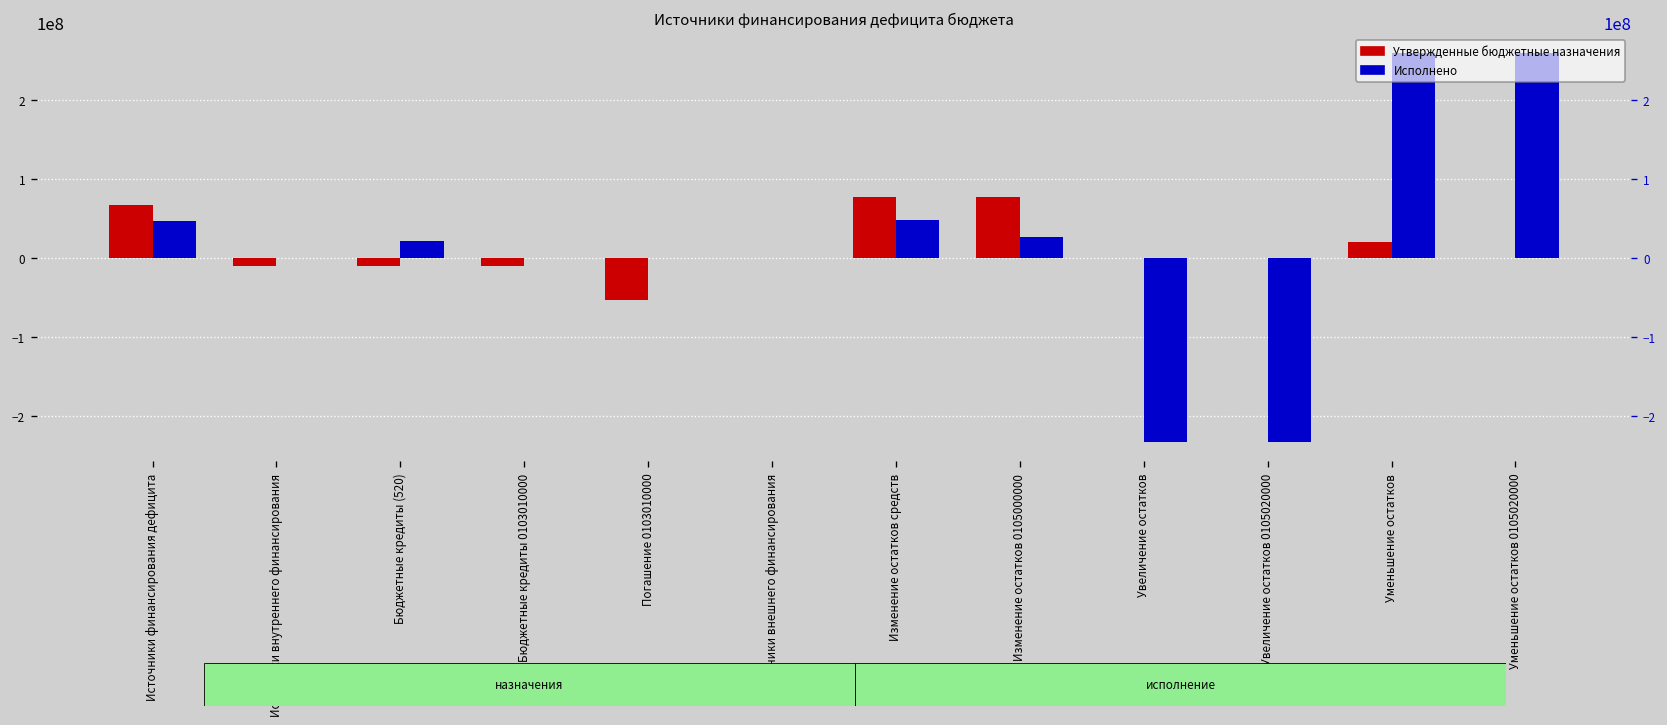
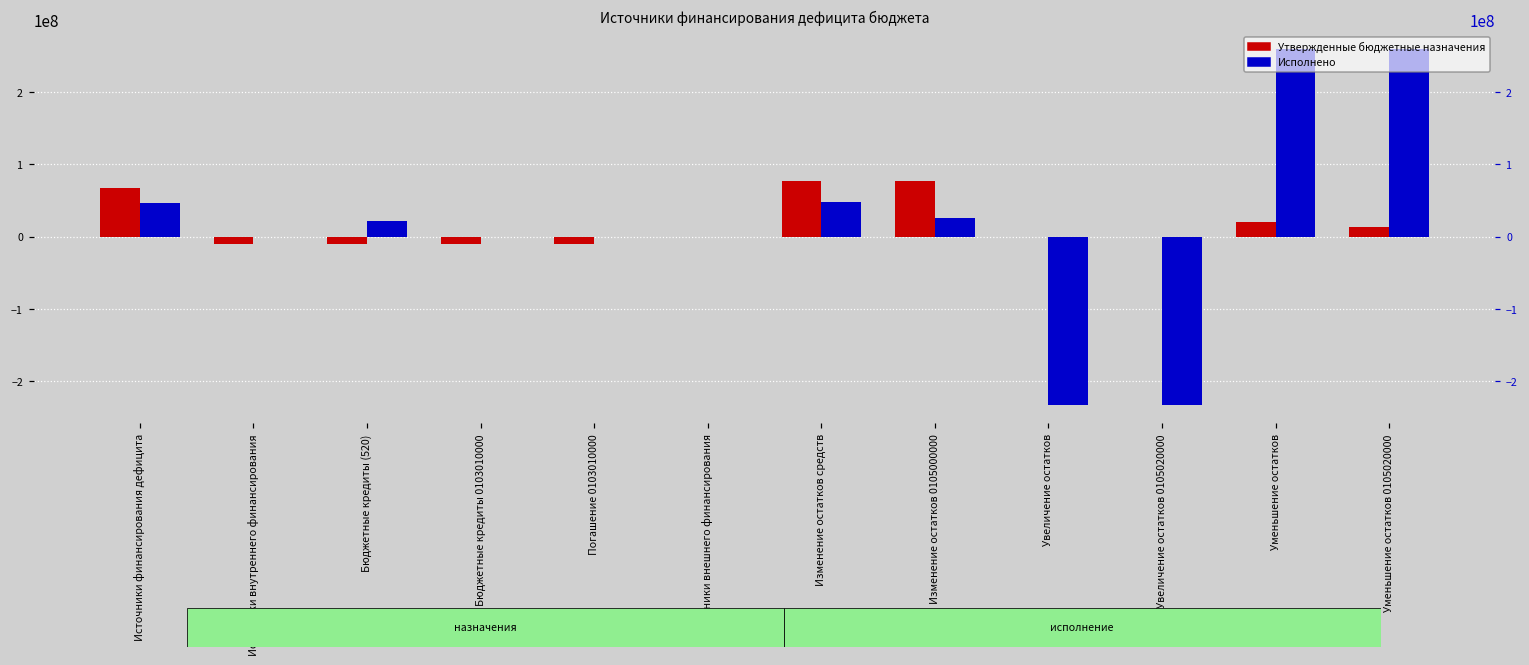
  {
    "Утвержденные бюджетные назначения": {
      "Источники финансирования дефицита": 70000000,
      "Источники внутреннего финансирования": -10000000,
      "Бюджетные кредиты (520)": -10000000,
      "Бюджетные кредиты 0103010000": -10000000,
-     "Погашение 0103010000": -50000000,
+     "Погашение 0103010000": -10000000,
      "Источники внешнего финансирования": 0,
      "Изменение остатков средств": 80000000,
      "Изменение остатков 0105000000": 80000000,
      "Увеличение остатков": 0,
      "Увеличение остатков 0105020000": 0,
      "Уменьшение остатков": 20000000,
-     "Уменьшение остатков 0105020000": 0
+     "Уменьшение остатков 0105020000": 10000000
    },
    "Исполнено": {
      "Источники финансирования дефицита": 50000000,
      "Источники внутреннего финансирования": 0,
      "Бюджетные кредиты (520)": 20000000,
      "Бюджетные кредиты 0103010000": 0,
      "Погашение 0103010000": 0,
      "Источники внешнего финансирования": 0,
      "Изменение остатков средств": 50000000,
      "Изменение остатков 0105000000": 30000000,
      "Увеличение остатков": -230000000,
      "Увеличение остатков 0105020000": -230000000
    }
  }
